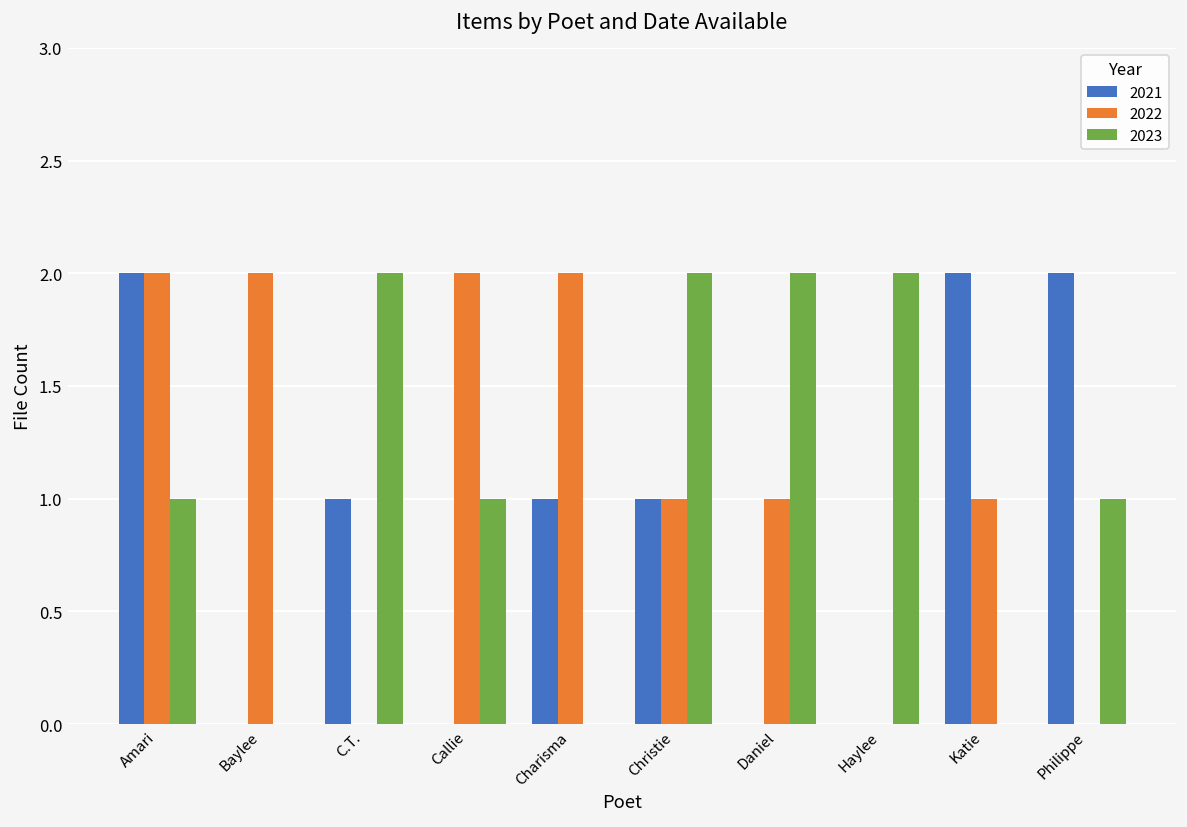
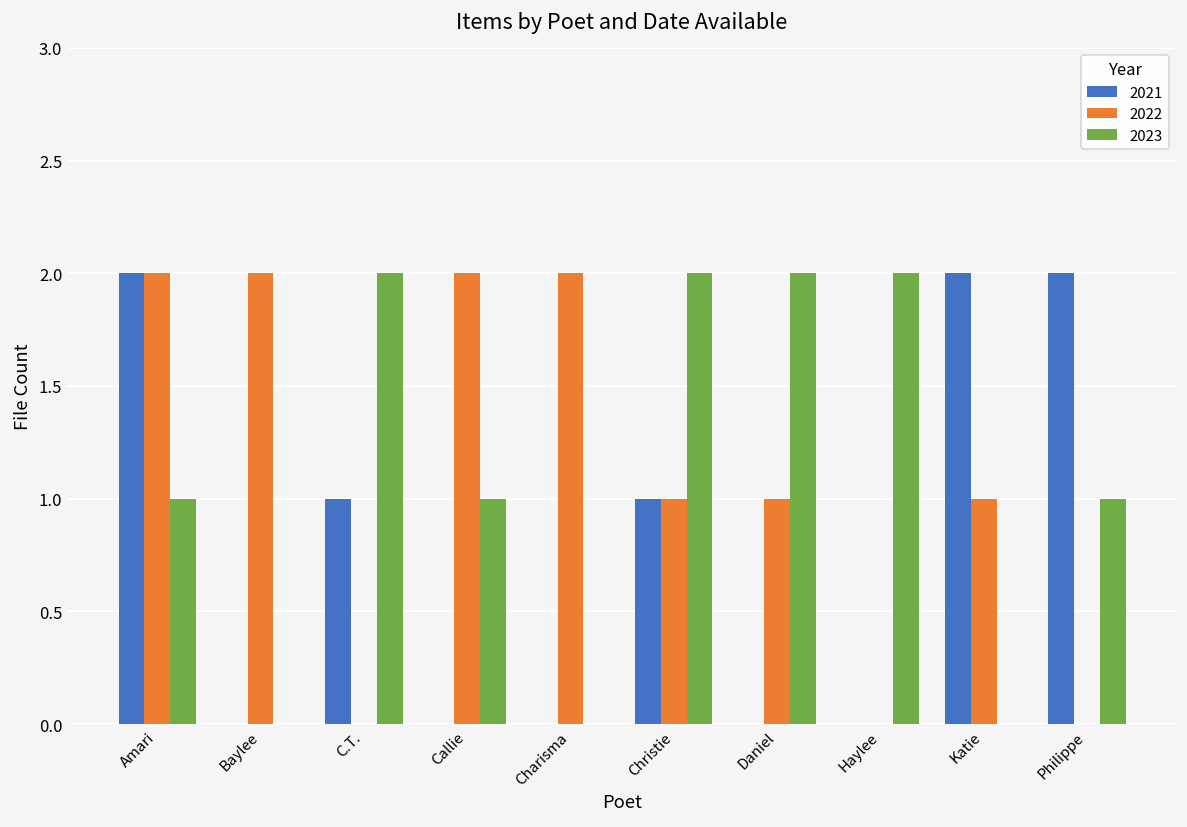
  {
    "2021": {
      "Amari": 2,
      "Baylee": 0,
      "C.T.": 1,
      "Callie": 0,
-     "Charisma": 1,
+     "Charisma": 0,
      "Christie": 1,
      "Daniel": 0,
      "Haylee": 0,
      "Katie": 2,
      "Philippe": 2
    },
    "2022": {
      "Amari": 2,
      "Baylee": 2,
      "C.T.": 0,
      "Callie": 2,
      "Charisma": 2,
      "Christie": 1,
      "Daniel": 1,
      "Haylee": 0,
      "Katie": 1,
      "Philippe": 0
    },
    "2023": {
      "Amari": 1,
      "Baylee": 0,
      "C.T.": 2,
      "Callie": 1,
      "Charisma": 0,
      "Christie": 2,
      "Daniel": 2,
      "Haylee": 2,
      "Katie": 0,
      "Philippe": 1
    }
  }
